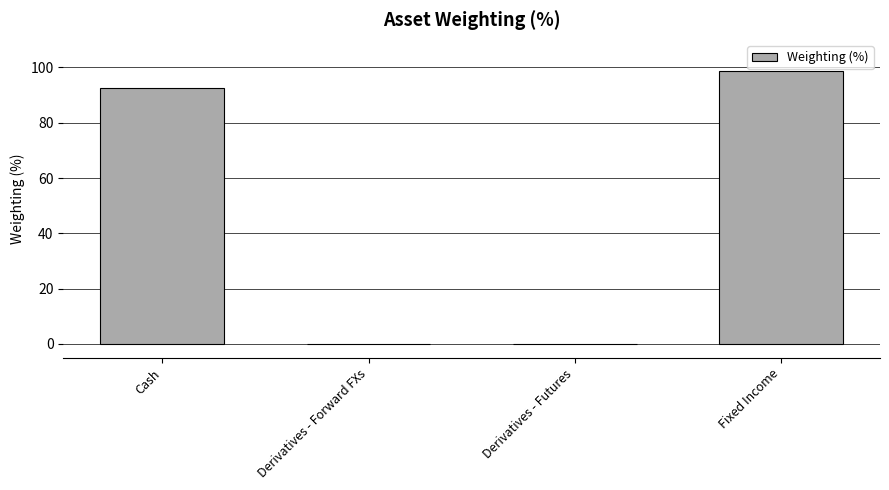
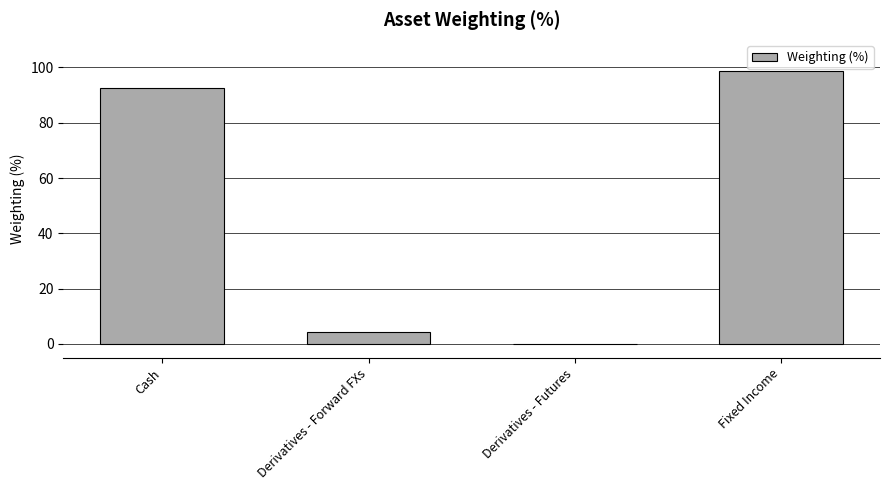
  {
    "Cash": 93,
-   "Derivatives - Forward FXs": 0,
+   "Derivatives - Forward FXs": 4,
    "Fixed Income": 99
  }
